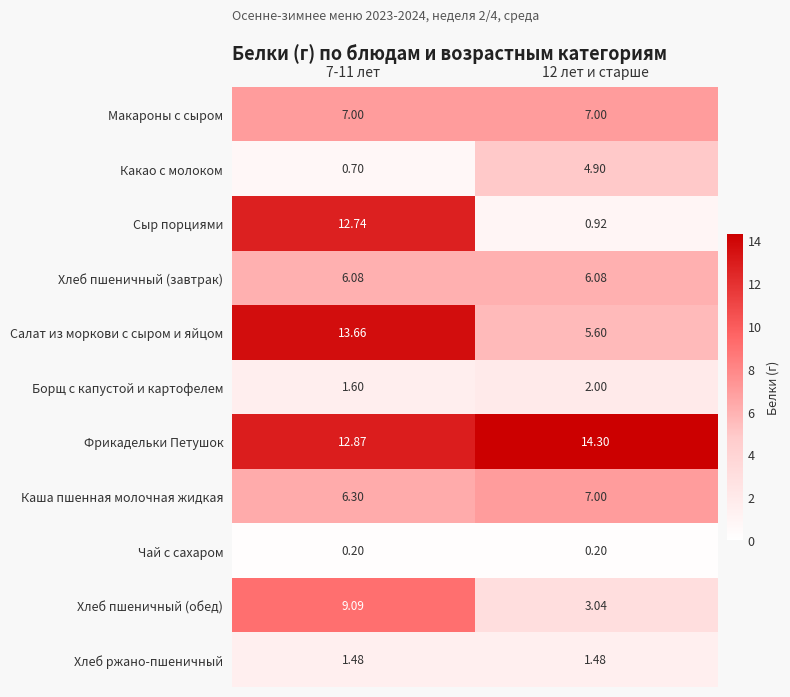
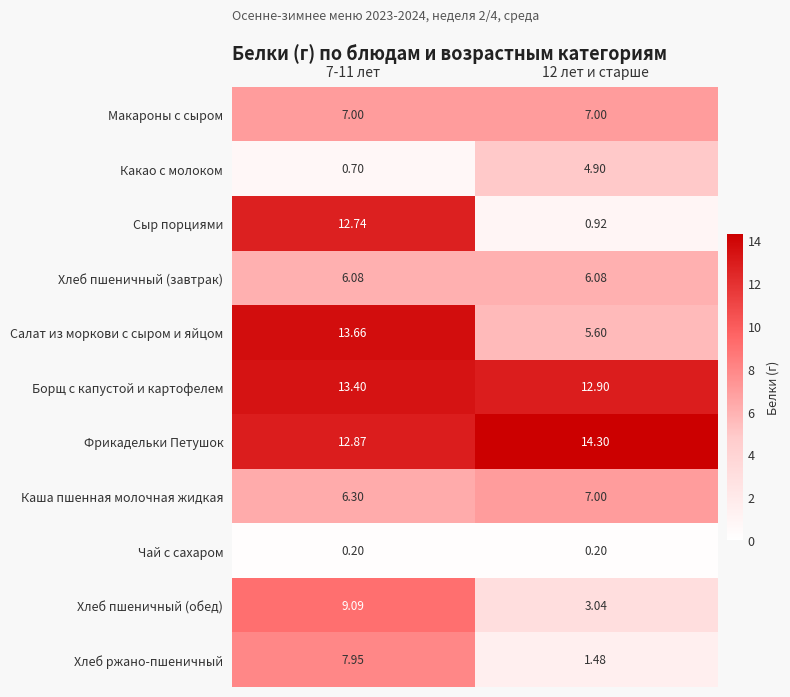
  {
    "Макароны с сыром": {
      "7-11 лет": 7.00,
      "12 лет и старше": 7.00
    },
    "Какао с молоком": {
      "7-11 лет": 0.70,
      "12 лет и старше": 4.90
    },
    "Сыр порциями": {
      "7-11 лет": 12.74,
      "12 лет и старше": 0.92
    },
    "Хлеб пшеничный (завтрак)": {
      "7-11 лет": 6.08,
      "12 лет и старше": 6.08
    },
    "Салат из моркови с сыром и яйцом": {
      "7-11 лет": 13.66,
      "12 лет и старше": 5.60
    },
    "Борщ с капустой и картофелем": {
-     "7-11 лет": 1.60,
-     "12 лет и старше": 2.00
+     "7-11 лет": 13.40,
+     "12 лет и старше": 12.90
    },
    "Фрикадельки Петушок": {
      "7-11 лет": 12.87,
      "12 лет и старше": 14.30
    },
    "Каша пшенная молочная жидкая": {
      "7-11 лет": 6.30,
      "12 лет и старше": 7.00
    },
    "Чай с сахаром": {
      "7-11 лет": 0.20,
      "12 лет и старше": 0.20
    },
    "Хлеб пшеничный (обед)": {
      "7-11 лет": 9.09,
      "12 лет и старше": 3.04
    },
    "Хлеб ржано-пшеничный": {
-     "7-11 лет": 1.48,
+     "7-11 лет": 7.95,
      "12 лет и старше": 1.48
    }
  }
